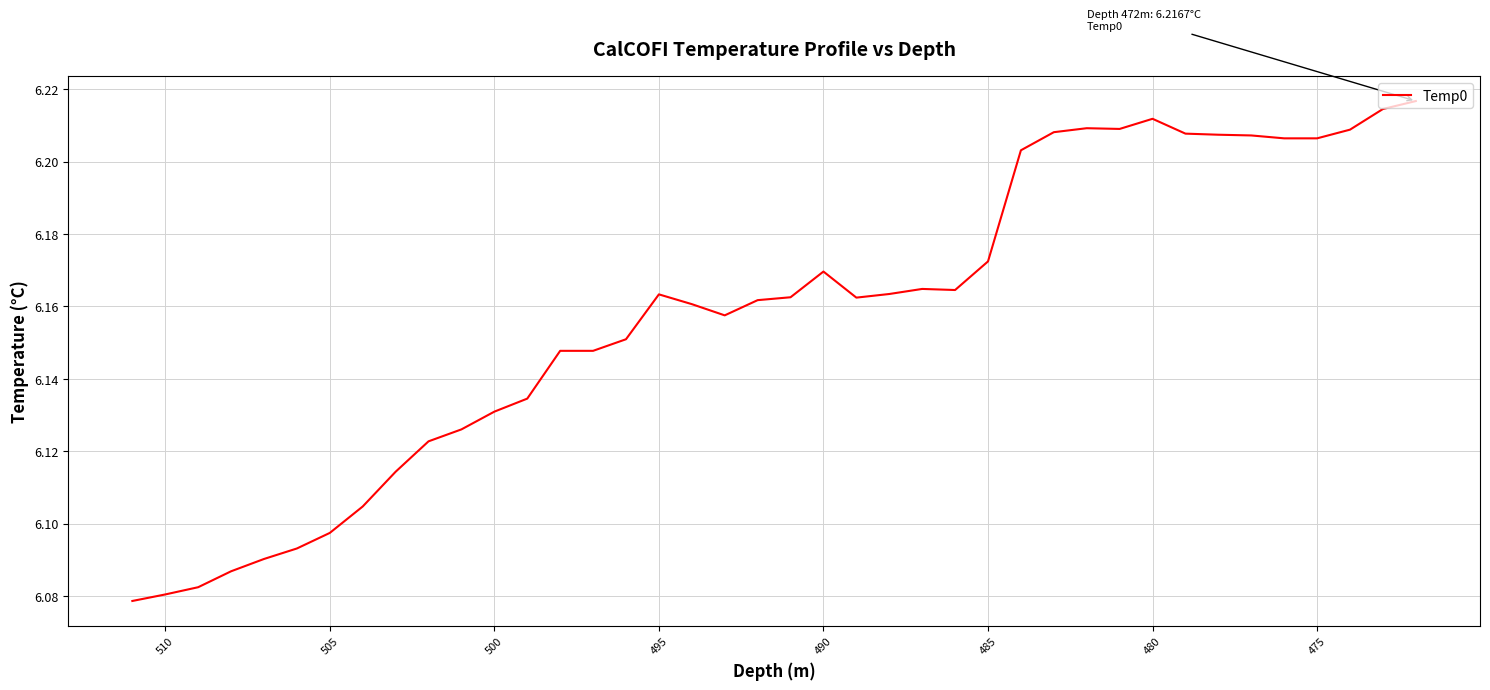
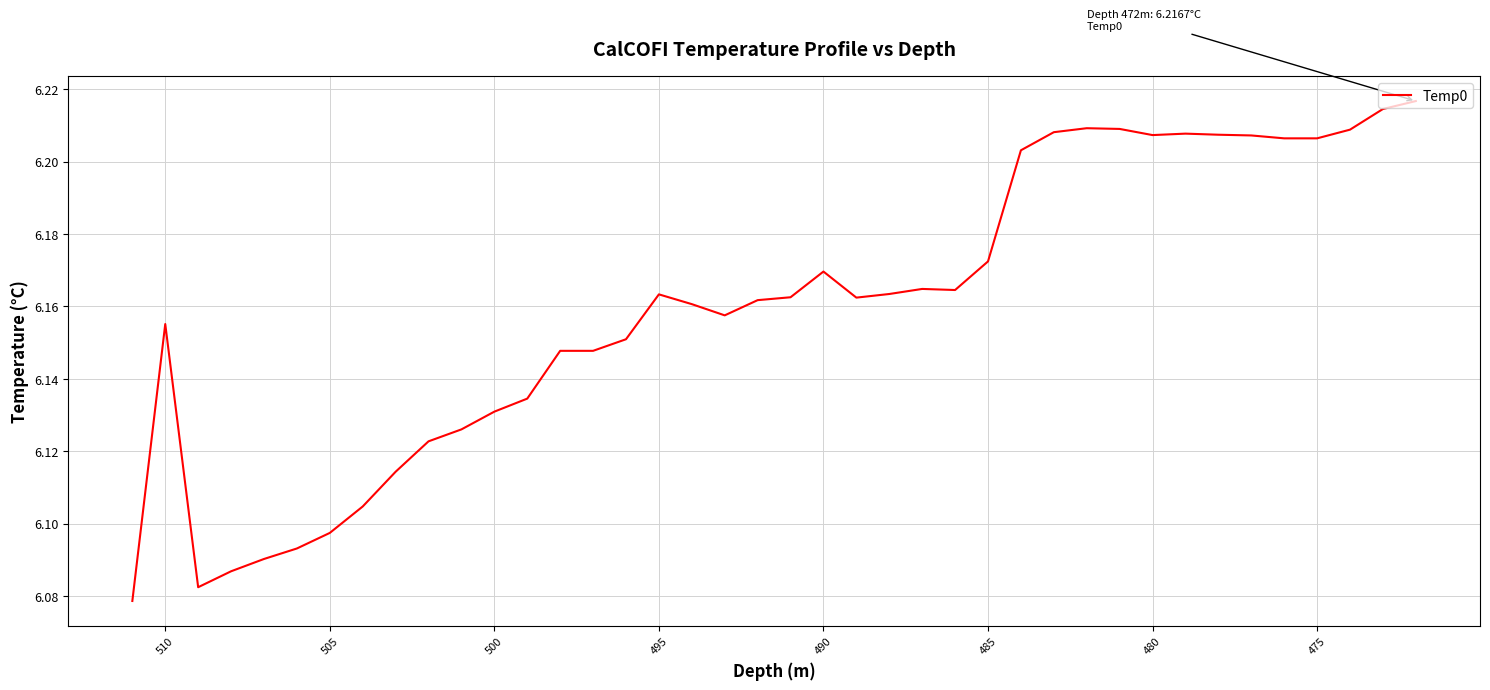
  {
-   "510": 6.080,
+   "510": 6.155,
    "505": 6.097,
    "500": 6.131,
    "495": 6.163,
    "490": 6.170,
    "485": 6.172,
-   "480": 6.212,
+   "480": 6.207,
    "475": 6.206
  }
